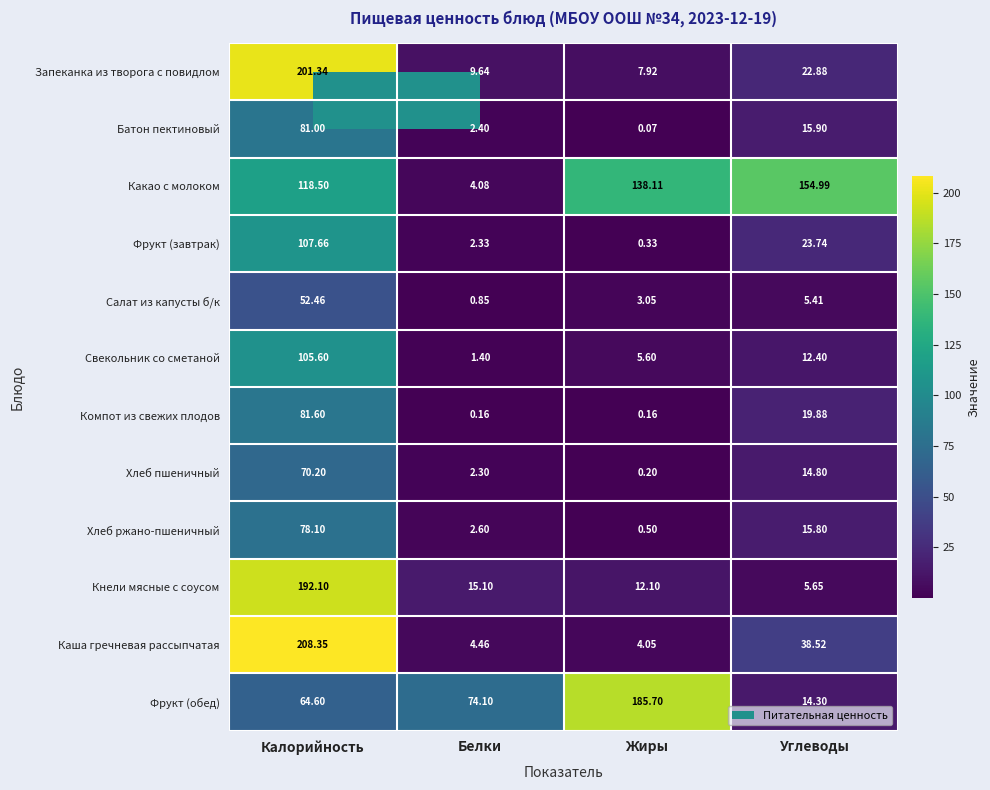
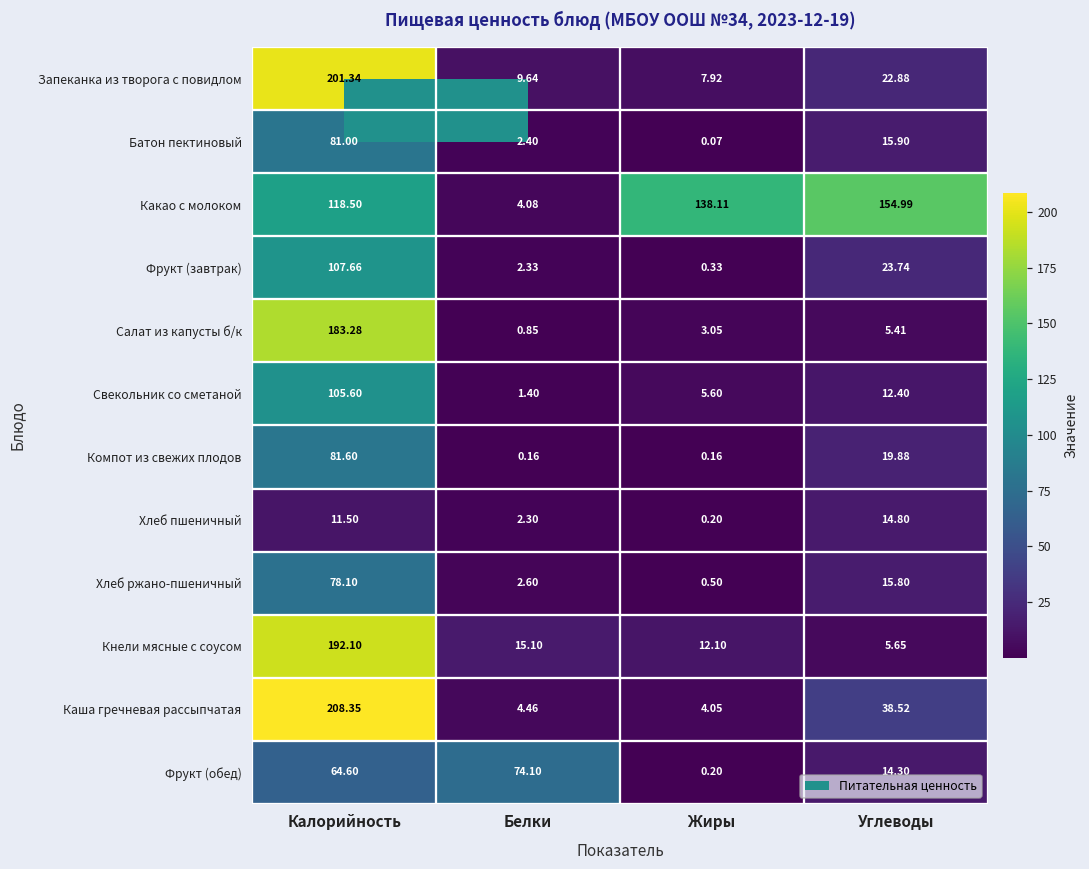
  {
    "Запеканка из творога с повидлом": {
      "Жиры": 7.92,
      "Углеводы": 22.88
    },
    "Батон пектиновый": {
      "Жиры": 0.07,
      "Углеводы": 15.90
    },
    "Какао с молоком": {
      "Калорийность": 118.50,
      "Белки": 4.08,
      "Жиры": 138.11,
      "Углеводы": 154.99
    },
    "Фрукт (завтрак)": {
      "Калорийность": 107.66,
      "Белки": 2.33,
      "Жиры": 0.33,
      "Углеводы": 23.74
    },
    "Салат из капусты б/к": {
-     "Калорийность": 52.46,
+     "Калорийность": 183.28,
      "Белки": 0.85,
      "Жиры": 3.05,
      "Углеводы": 5.41
    },
    "Свекольник со сметаной": {
      "Калорийность": 105.60,
      "Белки": 1.40,
      "Жиры": 5.60,
      "Углеводы": 12.40
    },
    "Компот из свежих плодов": {
      "Калорийность": 81.60,
      "Белки": 0.16,
      "Жиры": 0.16,
      "Углеводы": 19.88
    },
    "Хлеб пшеничный": {
-     "Калорийность": 70.20,
+     "Калорийность": 11.50,
      "Белки": 2.30,
      "Жиры": 0.20,
      "Углеводы": 14.80
    },
    "Хлеб ржано-пшеничный": {
      "Калорийность": 78.10,
      "Белки": 2.60,
      "Жиры": 0.50,
      "Углеводы": 15.80
    },
    "Кнели мясные с соусом": {
      "Калорийность": 192.10,
      "Белки": 15.10,
      "Жиры": 12.10,
      "Углеводы": 5.65
    },
    "Каша гречневая рассыпчатая": {
      "Калорийность": 208.35,
      "Белки": 4.46,
      "Жиры": 4.05,
      "Углеводы": 38.52
    },
    "Фрукт (обед)": {
      "Калорийность": 64.60,
      "Белки": 74.10,
-     "Жиры": 185.70
+     "Жиры": 0.20
    }
  }
